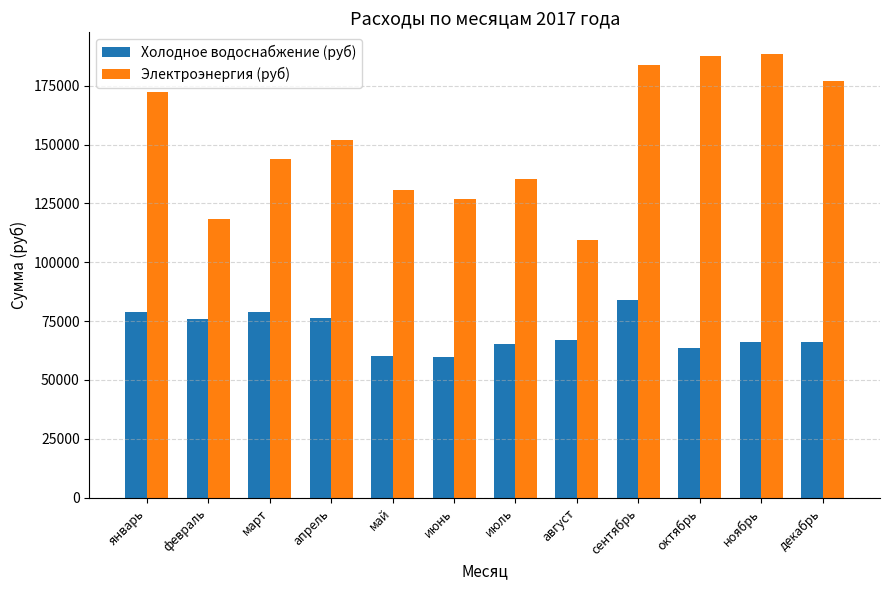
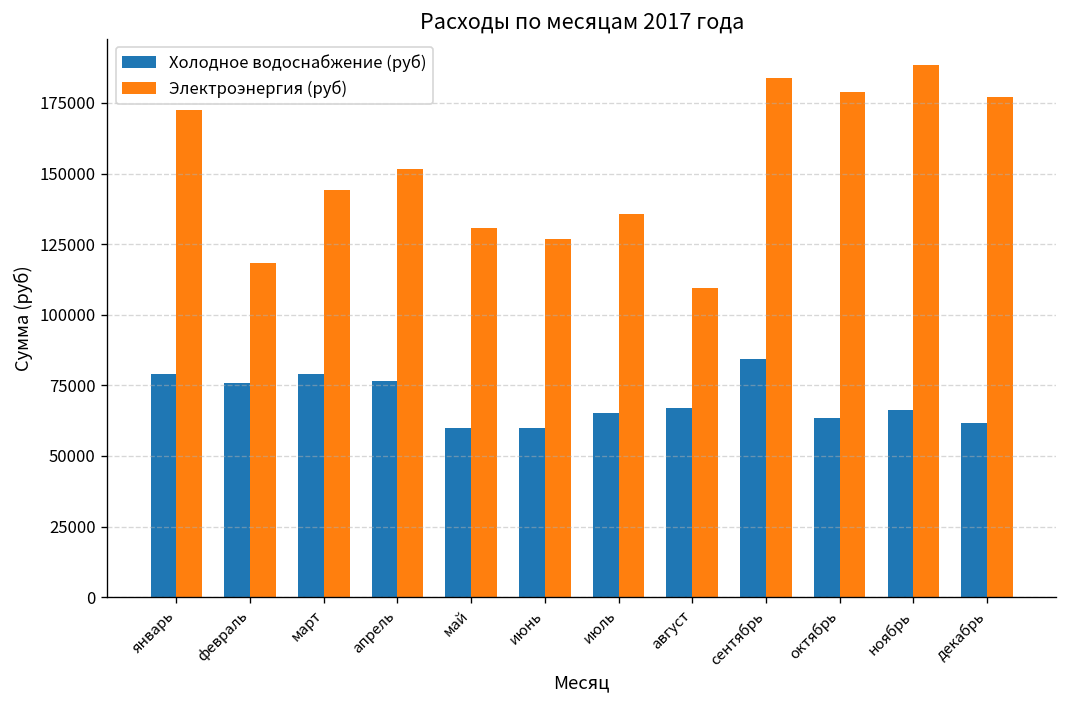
  {
    "Холодное водоснабжение (руб)": {
      "январь": 79000,
      "февраль": 76000,
      "март": 79000,
      "апрель": 77000,
      "май": 60000,
      "июнь": 60000,
      "июль": 65000,
      "август": 67000,
      "сентябрь": 84000,
      "октябрь": 63000,
      "ноябрь": 66000,
-     "декабрь": 66000
+     "декабрь": 62000
    },
    "Электроэнергия (руб)": {
      "январь": 172000,
      "февраль": 118000,
      "март": 144000,
      "апрель": 152000,
      "май": 131000,
      "июнь": 127000,
      "июль": 136000,
      "август": 109000,
      "сентябрь": 184000,
-     "октябрь": 188000,
+     "октябрь": 179000,
      "ноябрь": 188000,
      "декабрь": 177000
    }
  }
